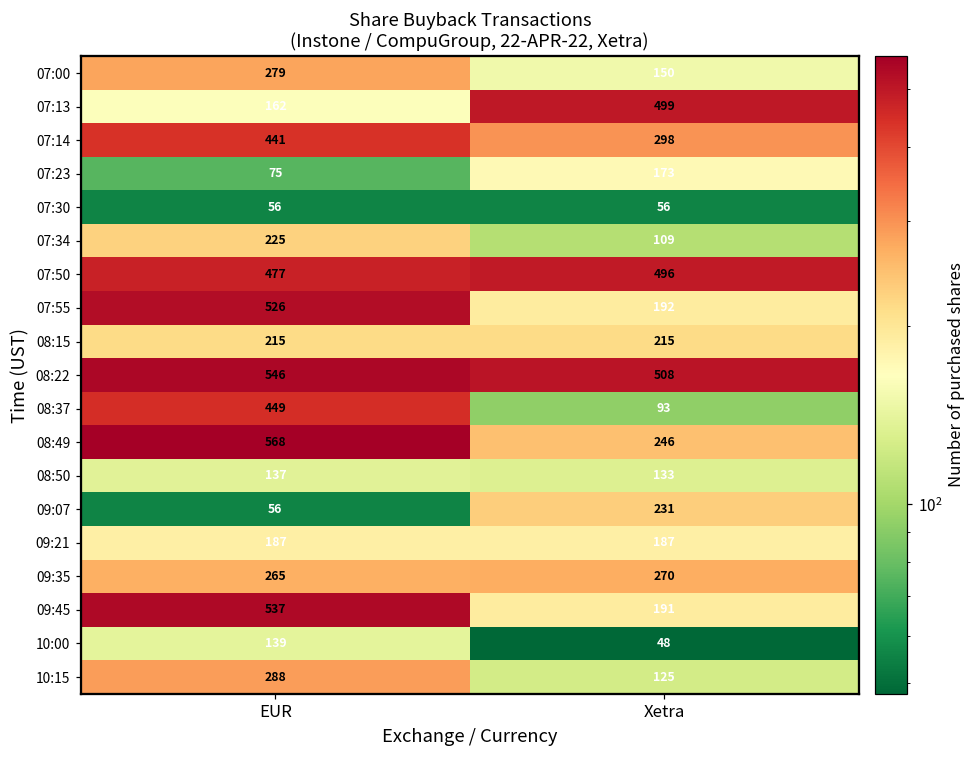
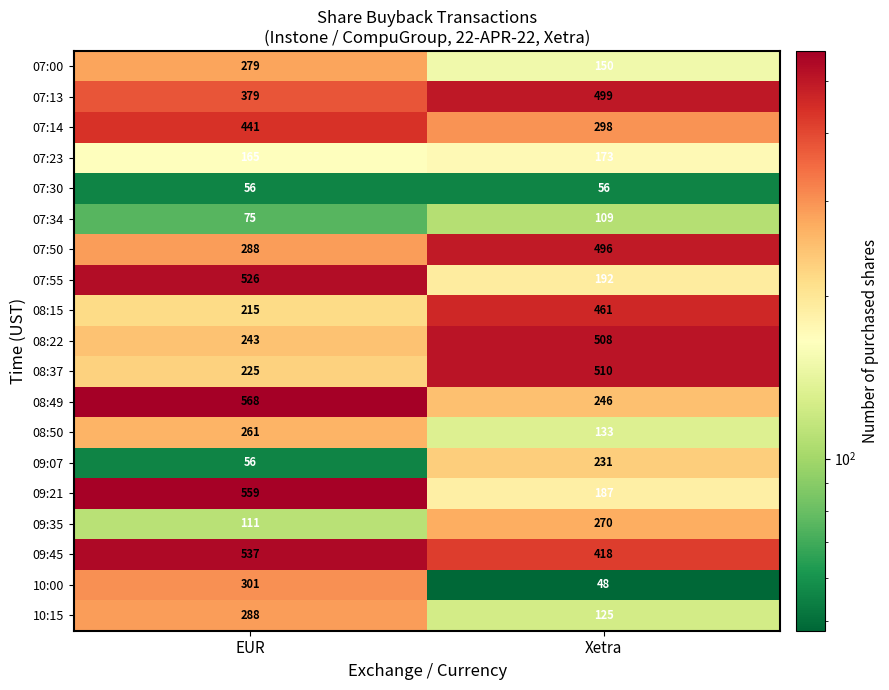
  {
    "07:00": {
      "EUR": 279,
      "Xetra": 150
    },
    "07:13": {
-     "EUR": 162,
+     "EUR": 379,
      "Xetra": 499
    },
    "07:14": {
      "EUR": 441,
      "Xetra": 298
    },
    "07:23": {
-     "EUR": 75,
+     "EUR": 165,
      "Xetra": 173
    },
    "07:30": {
      "EUR": 56,
      "Xetra": 56
    },
    "07:34": {
-     "EUR": 225,
+     "EUR": 75,
      "Xetra": 109
    },
    "07:50": {
-     "EUR": 477,
+     "EUR": 288,
      "Xetra": 496
    },
    "07:55": {
      "EUR": 526,
      "Xetra": 192
    },
    "08:15": {
      "EUR": 215,
-     "Xetra": 215
+     "Xetra": 461
    },
    "08:22": {
-     "EUR": 546,
+     "EUR": 243,
      "Xetra": 508
    },
    "08:37": {
-     "EUR": 449,
-     "Xetra": 93
+     "EUR": 225,
+     "Xetra": 510
    },
    "08:49": {
      "EUR": 568,
      "Xetra": 246
    },
    "08:50": {
-     "EUR": 137,
+     "EUR": 261,
      "Xetra": 133
    },
    "09:07": {
      "EUR": 56,
      "Xetra": 231
    },
    "09:21": {
-     "EUR": 187,
+     "EUR": 559,
      "Xetra": 187
    },
    "09:35": {
-     "EUR": 265,
+     "EUR": 111,
      "Xetra": 270
    },
    "09:45": {
      "EUR": 537,
-     "Xetra": 191
+     "Xetra": 418
    },
    "10:00": {
-     "EUR": 139,
+     "EUR": 301,
      "Xetra": 48
    },
    "10:15": {
      "EUR": 288,
      "Xetra": 125
    }
  }
